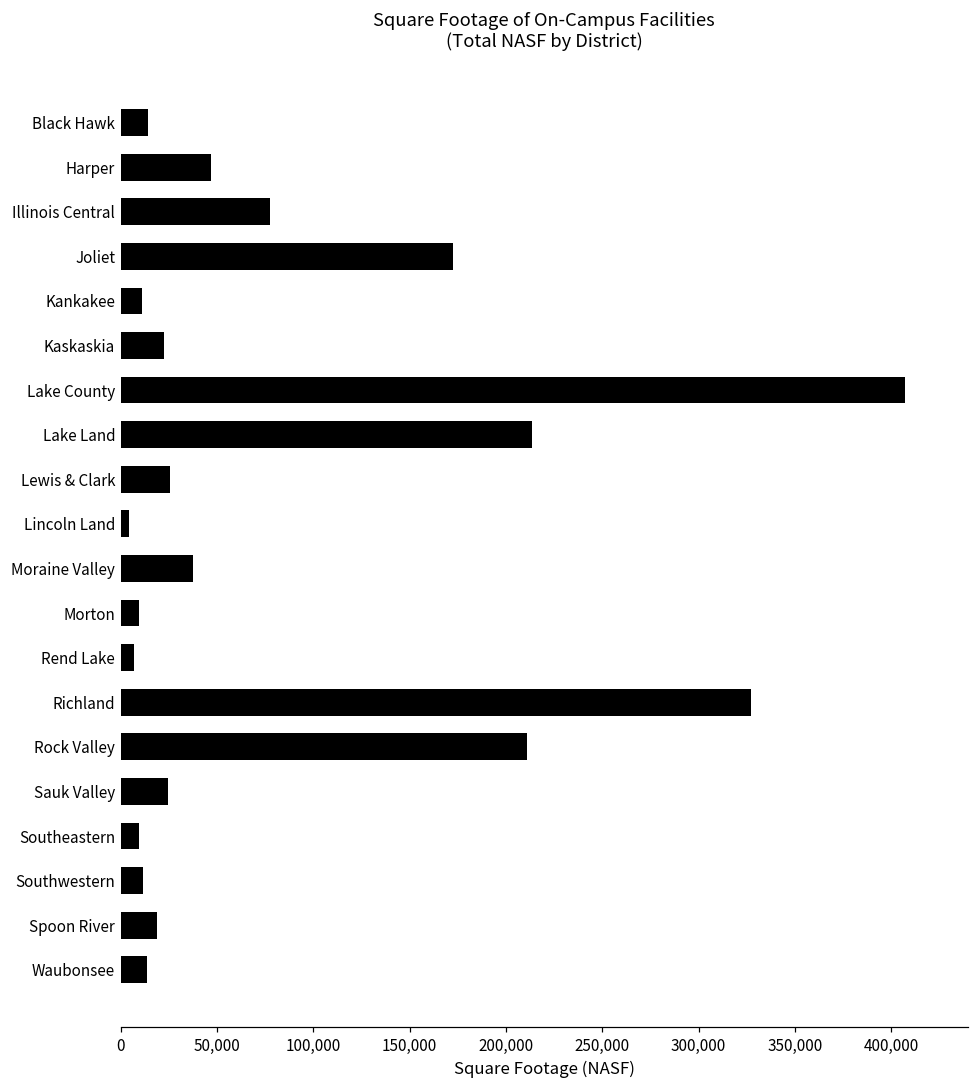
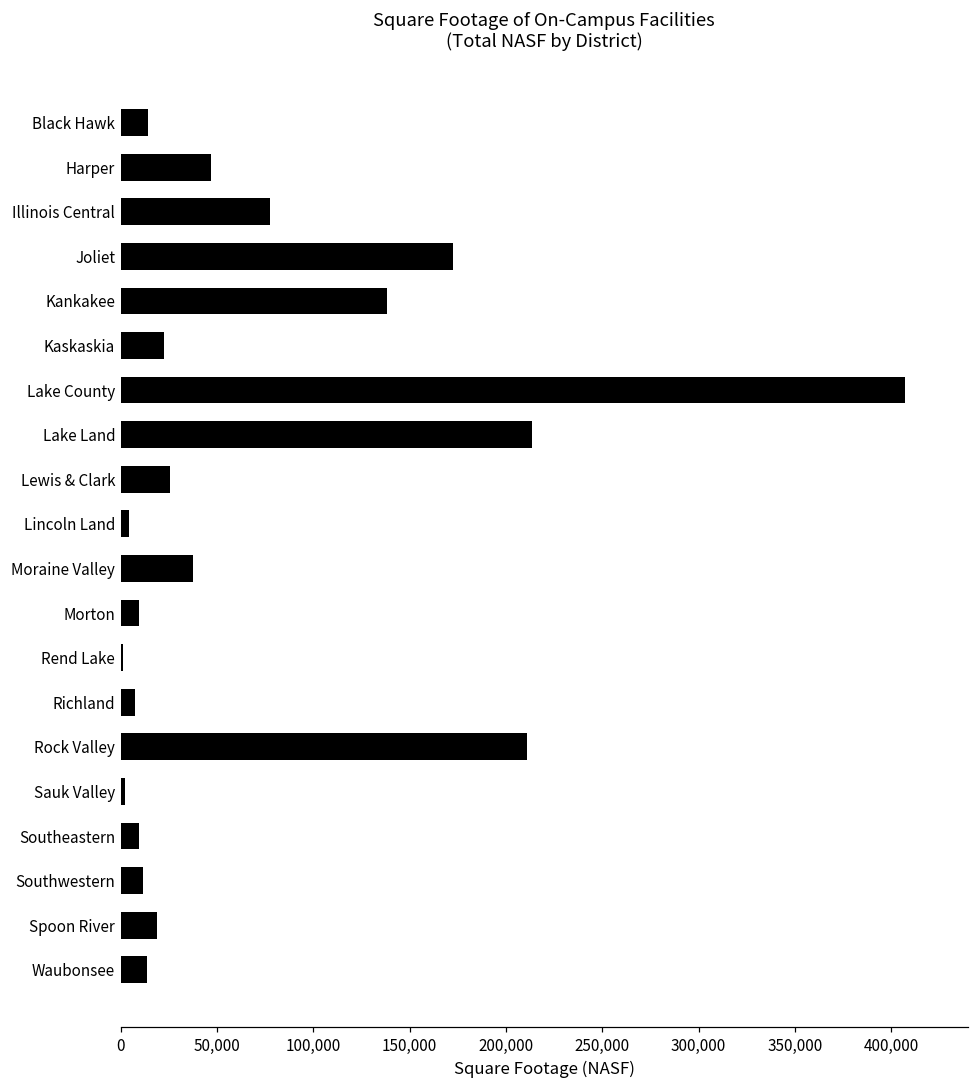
  {
    "Black Hawk": "14,000",
    "Harper": "47,000",
    "Illinois Central": "77,000",
    "Joliet": "173,000",
-   "Kankakee": "11,000",
+   "Kankakee": "138,000",
    "Kaskaskia": "23,000",
    "Lake County": "407,000",
    "Lake Land": "214,000",
    "Lewis & Clark": "26,000",
    "Lincoln Land": "4,000",
    "Moraine Valley": "38,000",
    "Morton": "10,000",
-   "Rend Lake": "7,000",
-   "Richland": "327,000",
+   "Rend Lake": "1,000",
+   "Richland": "7,000",
    "Rock Valley": "211,000",
-   "Sauk Valley": "25,000",
+   "Sauk Valley": "2,000",
    "Southeastern": "9,000",
    "Southwestern": "12,000",
    "Spoon River": "19,000",
    "Waubonsee": "14,000"
  }
